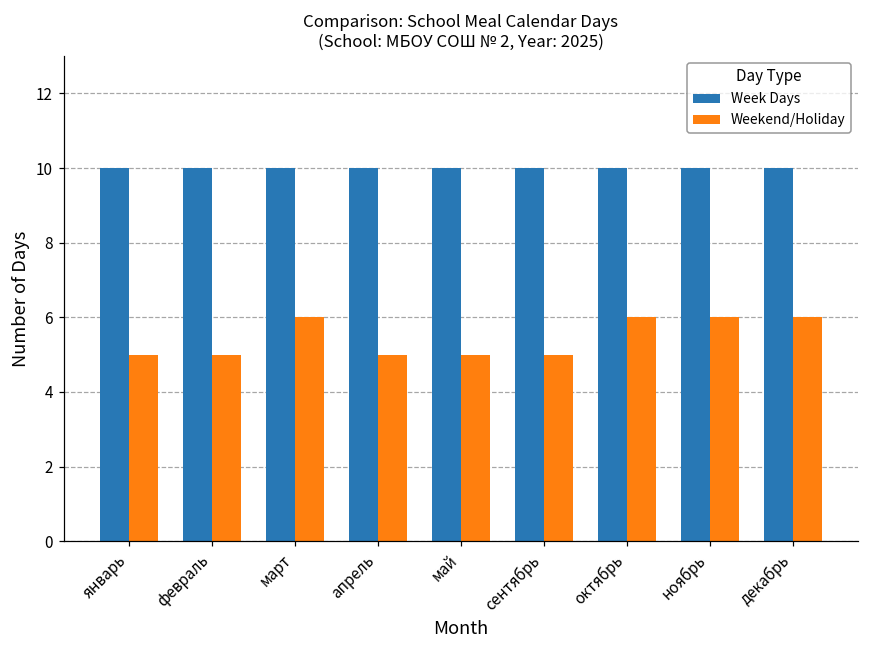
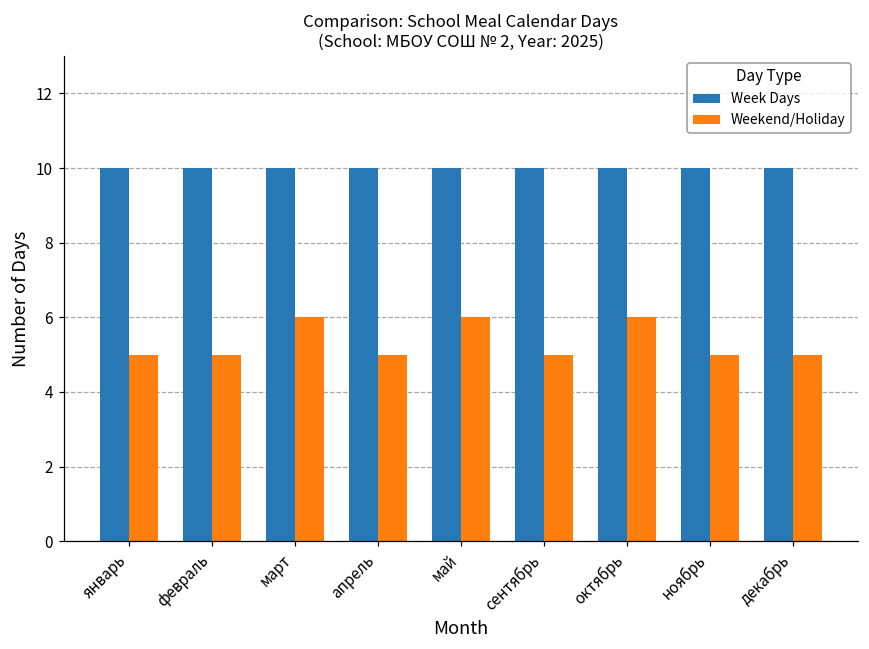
  {
    "Week Days": {
      "январь": 10,
      "февраль": 10,
      "март": 10,
      "апрель": 10,
      "май": 10,
      "сентябрь": 10,
      "октябрь": 10,
      "ноябрь": 10,
      "декабрь": 10
    },
    "Weekend/Holiday": {
      "январь": 5,
      "февраль": 5,
      "март": 6,
      "апрель": 5,
-     "май": 5,
+     "май": 6,
      "сентябрь": 5,
      "октябрь": 6,
-     "ноябрь": 6,
-     "декабрь": 6
+     "ноябрь": 5,
+     "декабрь": 5
    }
  }
